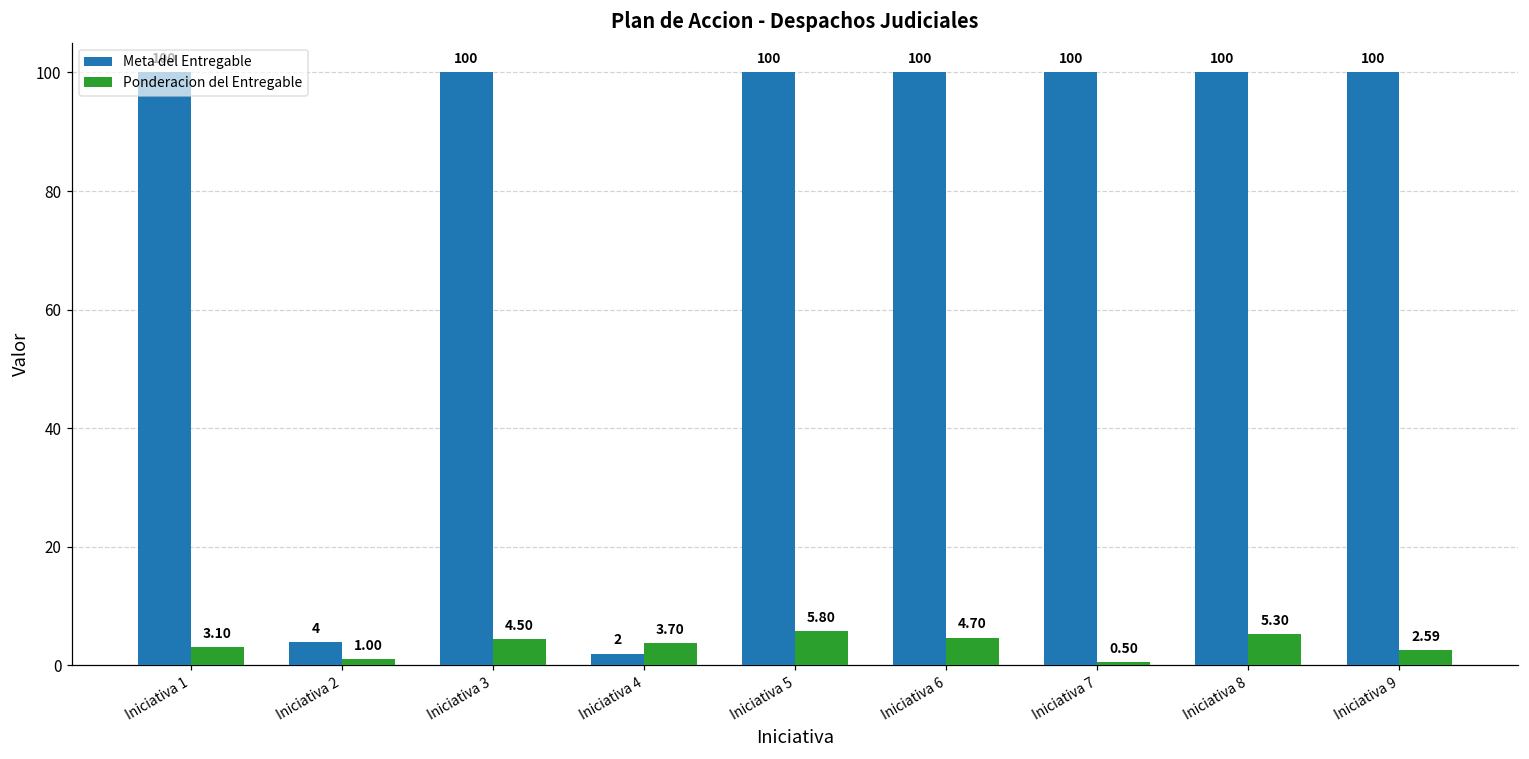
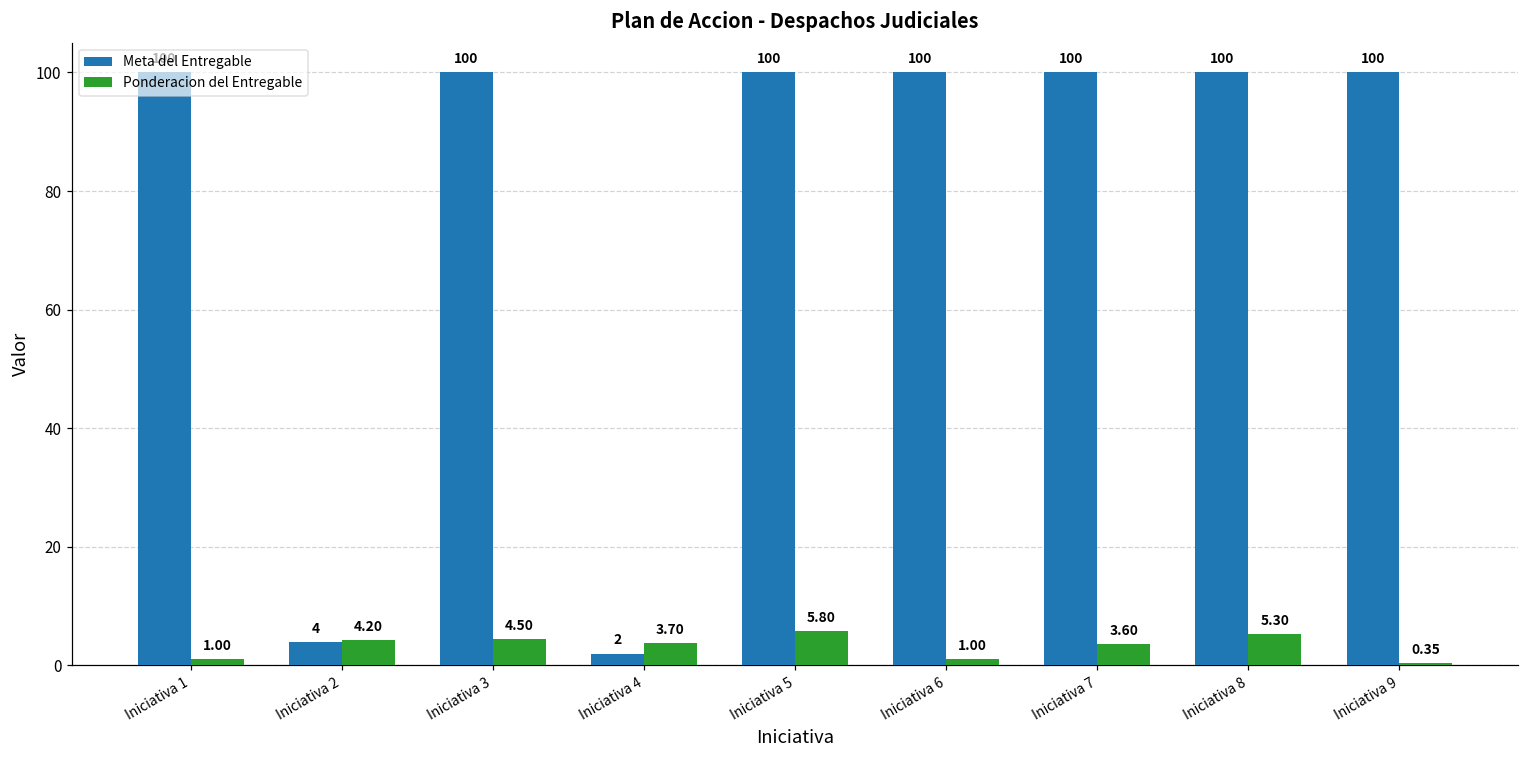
  {
    "Meta del Entregable": {
      "Iniciativa 2": 4,
      "Iniciativa 3": 100,
      "Iniciativa 4": 2,
      "Iniciativa 5": 100,
      "Iniciativa 6": 100,
      "Iniciativa 7": 100,
      "Iniciativa 8": 100,
      "Iniciativa 9": 100
    },
    "Ponderacion del Entregable": {
-     "Iniciativa 1": 3.10,
-     "Iniciativa 2": 1.00,
+     "Iniciativa 1": 1.00,
+     "Iniciativa 2": 4.20,
      "Iniciativa 3": 4.50,
      "Iniciativa 4": 3.70,
      "Iniciativa 5": 5.80,
-     "Iniciativa 6": 4.70,
-     "Iniciativa 7": 0.50,
+     "Iniciativa 6": 1.00,
+     "Iniciativa 7": 3.60,
      "Iniciativa 8": 5.30,
-     "Iniciativa 9": 2.59
+     "Iniciativa 9": 0.35
    }
  }
